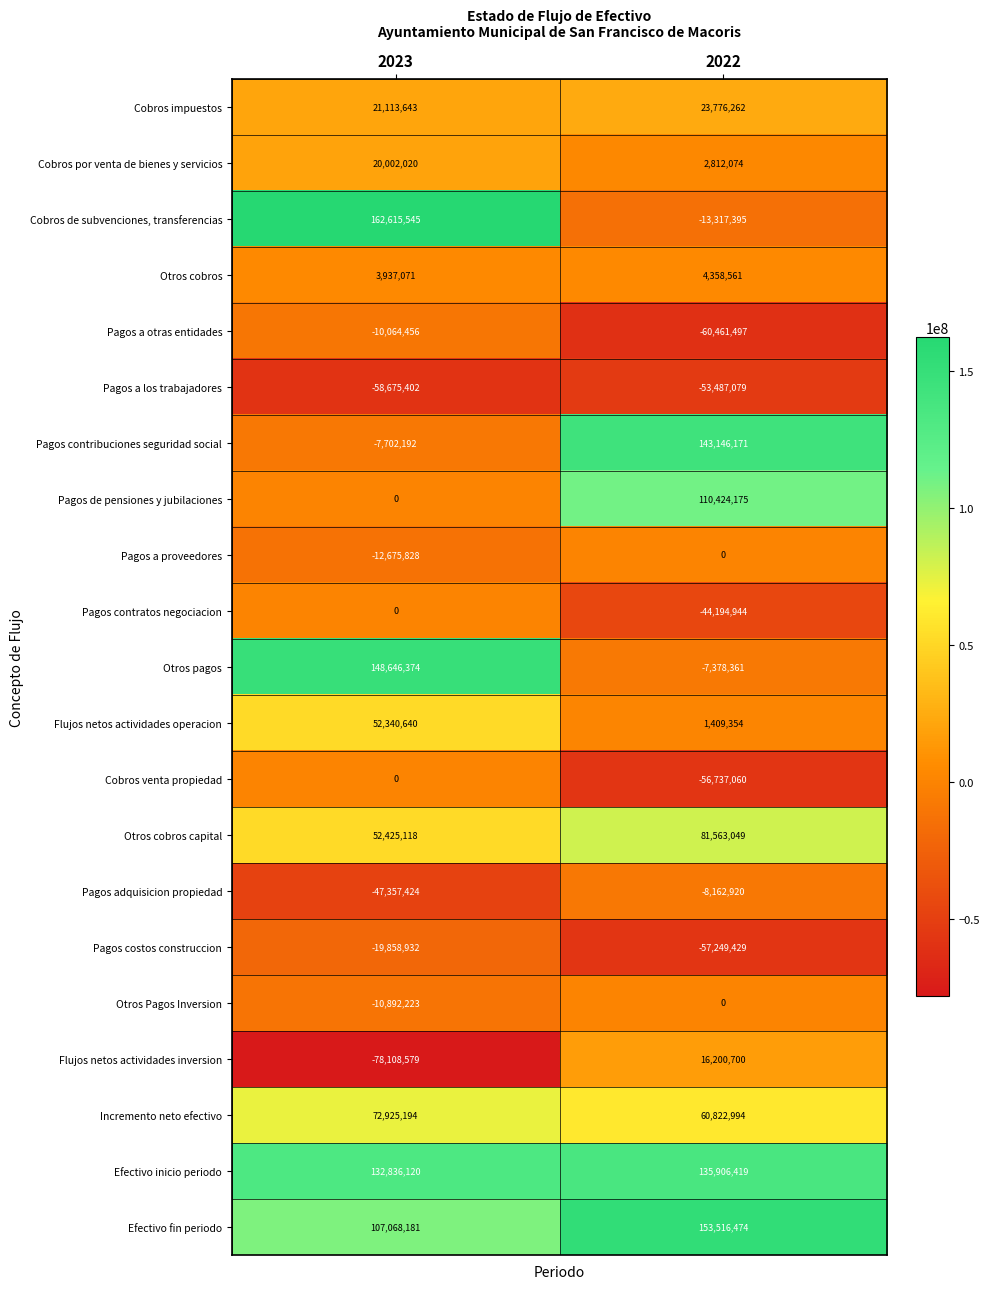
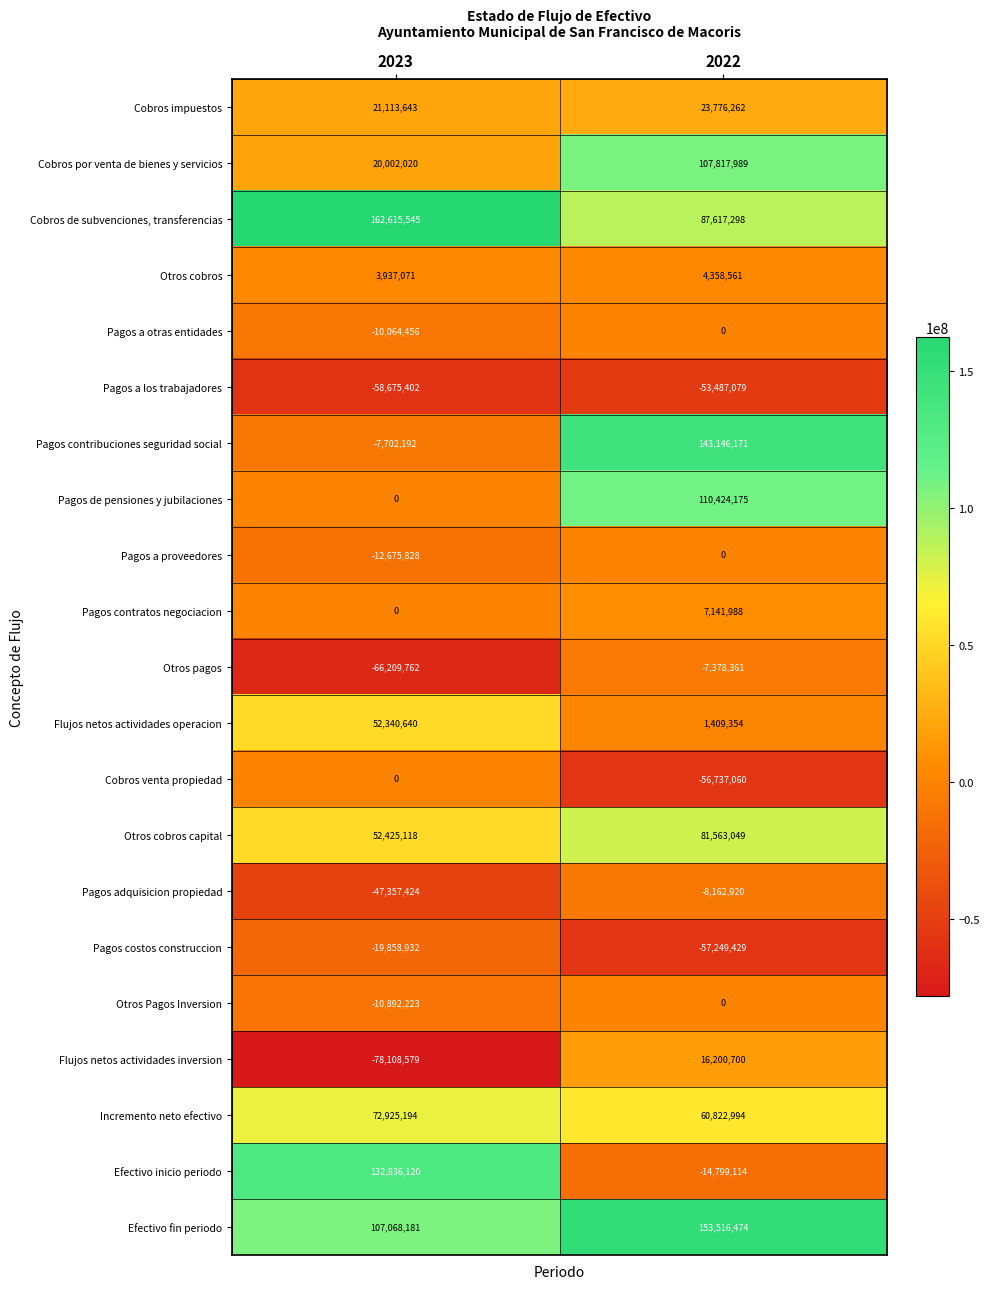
  {
    "Cobros impuestos": {
      "2023": "21,113,643",
      "2022": "23,776,262"
    },
    "Cobros por venta de bienes y servicios": {
      "2023": "20,002,020",
-     "2022": "2,812,074"
+     "2022": "107,817,989"
    },
    "Cobros de subvenciones, transferencias": {
      "2023": "162,615,545",
-     "2022": "-13,317,395"
+     "2022": "87,617,298"
    },
    "Otros cobros": {
      "2023": "3,937,071",
      "2022": "4,358,561"
    },
    "Pagos a otras entidades": {
      "2023": "-10,064,456",
-     "2022": "-60,461,497"
+     "2022": "0"
    },
    "Pagos a los trabajadores": {
      "2023": "-58,675,402",
      "2022": "-53,487,079"
    },
    "Pagos contribuciones seguridad social": {
      "2023": "-7,702,192",
      "2022": "143,146,171"
    },
    "Pagos de pensiones y jubilaciones": {
      "2023": "0",
      "2022": "110,424,175"
    },
    "Pagos a proveedores": {
      "2023": "-12,675,828",
      "2022": "0"
    },
    "Pagos contratos negociacion": {
      "2023": "0",
-     "2022": "-44,194,944"
+     "2022": "7,141,988"
    },
    "Otros pagos": {
-     "2023": "148,646,374",
+     "2023": "-66,209,762",
      "2022": "-7,378,361"
    },
    "Flujos netos actividades operacion": {
      "2023": "52,340,640",
      "2022": "1,409,354"
    },
    "Cobros venta propiedad": {
      "2023": "0",
      "2022": "-56,737,060"
    },
    "Otros cobros capital": {
      "2023": "52,425,118",
      "2022": "81,563,049"
    },
    "Pagos adquisicion propiedad": {
      "2023": "-47,357,424",
      "2022": "-8,162,920"
    },
    "Pagos costos construccion": {
      "2023": "-19,858,932",
      "2022": "-57,249,429"
    },
    "Otros Pagos Inversion": {
      "2023": "-10,892,223",
      "2022": "0"
    },
    "Flujos netos actividades inversion": {
      "2023": "-78,108,579",
      "2022": "16,200,700"
    },
    "Incremento neto efectivo": {
      "2023": "72,925,194",
      "2022": "60,822,994"
    },
    "Efectivo inicio periodo": {
      "2023": "132,836,120",
-     "2022": "135,906,419"
+     "2022": "-14,799,114"
    },
    "Efectivo fin periodo": {
      "2023": "107,068,181",
      "2022": "153,516,474"
    }
  }
